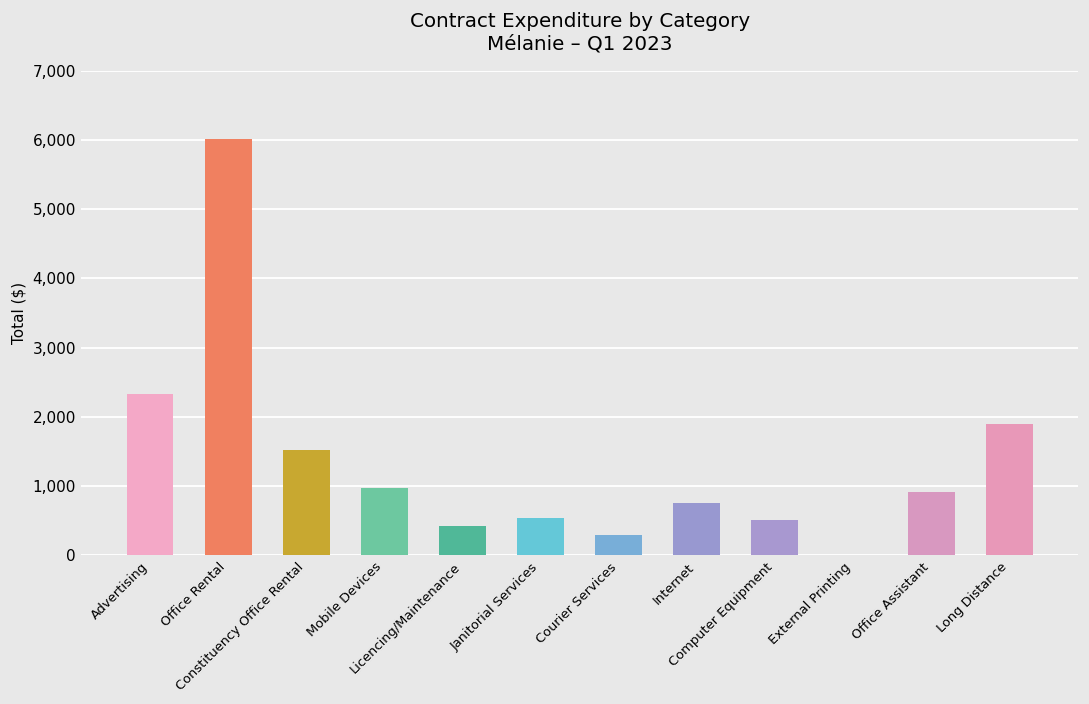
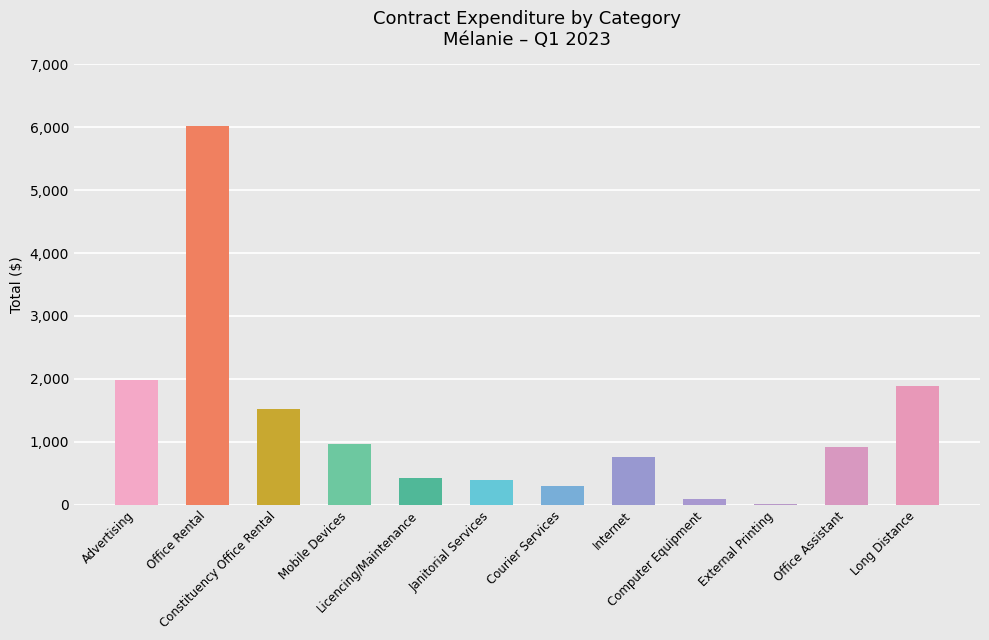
  {
-   "Advertising": "2,300",
+   "Advertising": "2,000",
    "Office Rental": "6,000",
    "Constituency Office Rental": "1,500",
    "Mobile Devices": "1,000",
    "Licencing/Maintenance": "400",
-   "Janitorial Services": "500",
+   "Janitorial Services": "400",
    "Courier Services": "300",
    "Internet": "800",
-   "Computer Equipment": "500",
+   "Computer Equipment": "100",
    "Office Assistant": "900",
    "Long Distance": "1,900"
  }
